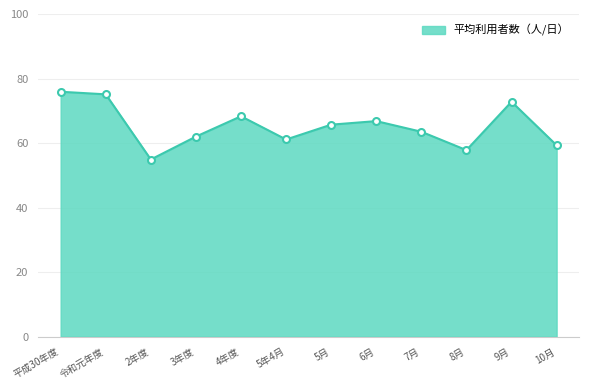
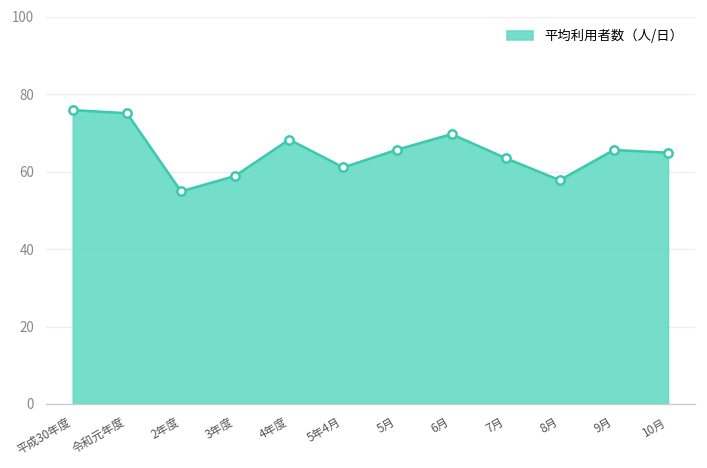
  {
    "平成30年度": 76,
    "令和元年度": 75,
    "2年度": 55,
-   "3年度": 62,
+   "3年度": 59,
    "4年度": 68,
    "5年4月": 61,
    "5月": 66,
-   "6月": 67,
+   "6月": 70,
    "7月": 64,
    "8月": 58,
-   "9月": 73,
-   "10月": 59
+   "9月": 66,
+   "10月": 65
  }
